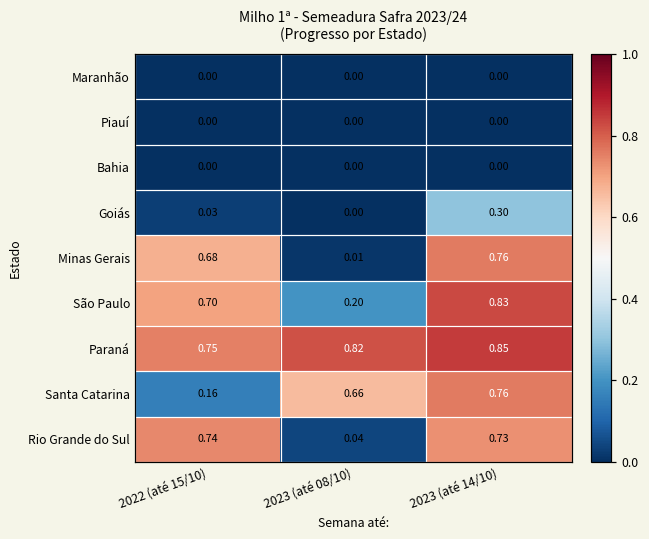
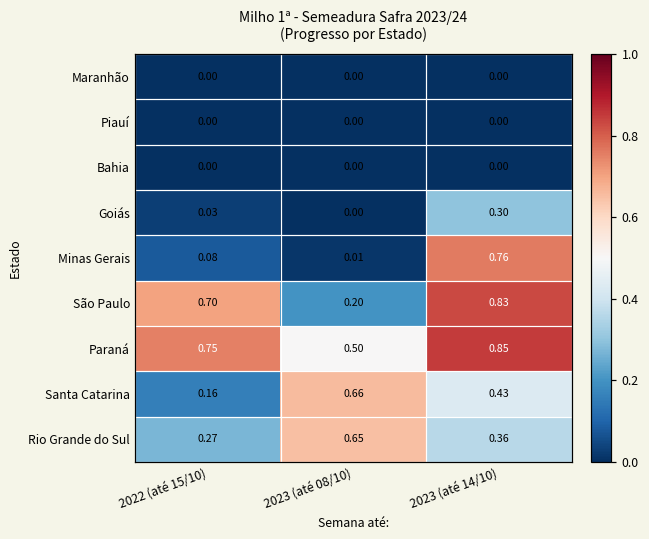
  {
    "Maranhão": {
      "2022 (até 15/10)": 0.00,
      "2023 (até 08/10)": 0.00,
      "2023 (até 14/10)": 0.00
    },
    "Piauí": {
      "2022 (até 15/10)": 0.00,
      "2023 (até 08/10)": 0.00,
      "2023 (até 14/10)": 0.00
    },
    "Bahia": {
      "2022 (até 15/10)": 0.00,
      "2023 (até 08/10)": 0.00,
      "2023 (até 14/10)": 0.00
    },
    "Goiás": {
      "2022 (até 15/10)": 0.03,
      "2023 (até 08/10)": 0.00,
      "2023 (até 14/10)": 0.30
    },
    "Minas Gerais": {
-     "2022 (até 15/10)": 0.68,
+     "2022 (até 15/10)": 0.08,
      "2023 (até 08/10)": 0.01,
      "2023 (até 14/10)": 0.76
    },
    "São Paulo": {
      "2022 (até 15/10)": 0.70,
      "2023 (até 08/10)": 0.20,
      "2023 (até 14/10)": 0.83
    },
    "Paraná": {
      "2022 (até 15/10)": 0.75,
-     "2023 (até 08/10)": 0.82,
+     "2023 (até 08/10)": 0.50,
      "2023 (até 14/10)": 0.85
    },
    "Santa Catarina": {
      "2022 (até 15/10)": 0.16,
      "2023 (até 08/10)": 0.66,
-     "2023 (até 14/10)": 0.76
+     "2023 (até 14/10)": 0.43
    },
    "Rio Grande do Sul": {
-     "2022 (até 15/10)": 0.74,
-     "2023 (até 08/10)": 0.04,
-     "2023 (até 14/10)": 0.73
+     "2022 (até 15/10)": 0.27,
+     "2023 (até 08/10)": 0.65,
+     "2023 (até 14/10)": 0.36
    }
  }
